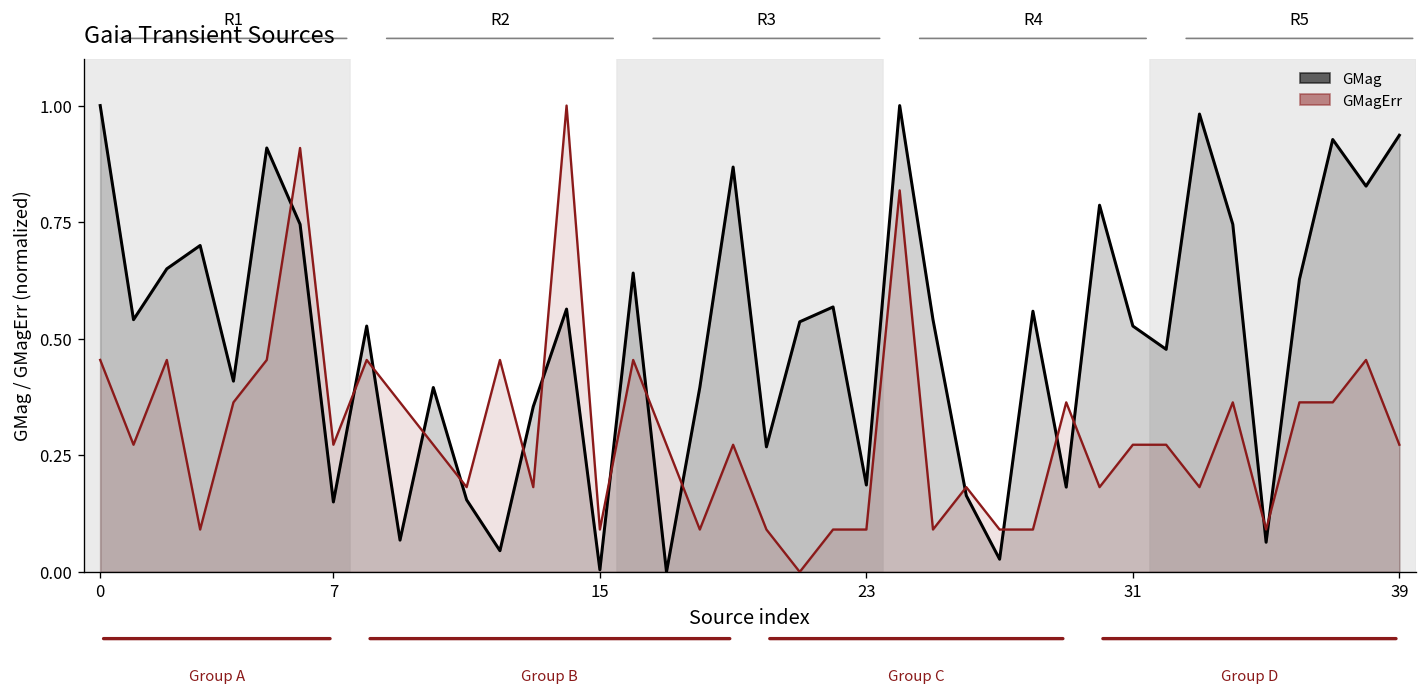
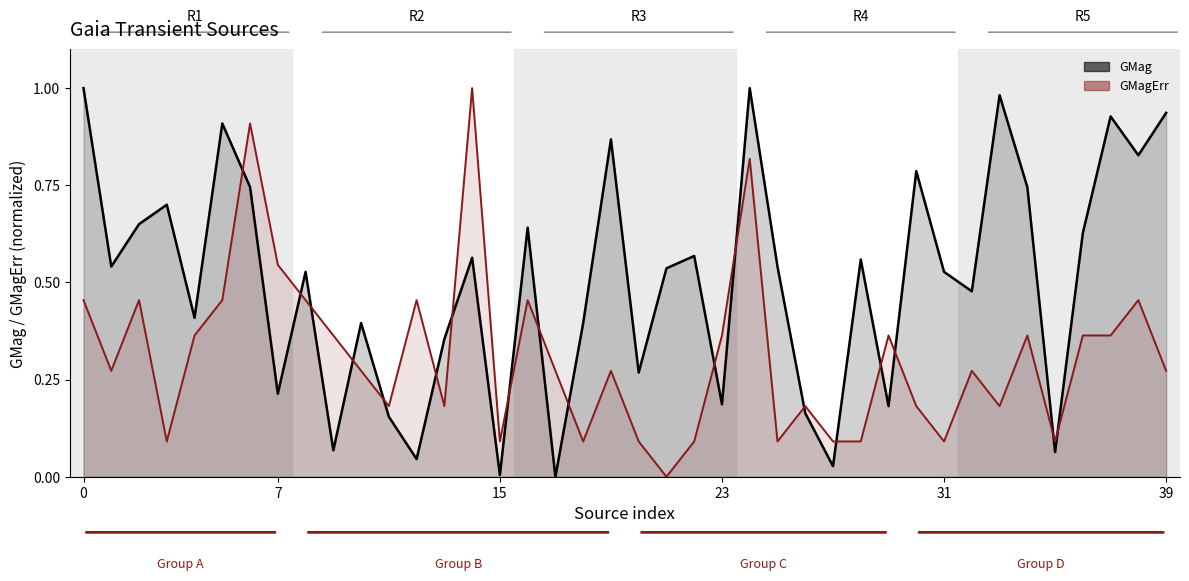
  {
    "GMag": {
      "0": 1.00,
-     "7": 0.15,
+     "7": 0.21,
      "15": 0.00,
      "23": 0.19,
      "31": 0.53,
      "39": 0.94
    },
    "GMagErr": {
      "0": 0.45,
-     "7": 0.27,
+     "7": 0.55,
      "15": 0.09,
-     "23": 0.09,
-     "31": 0.27,
+     "23": 0.36,
+     "31": 0.09,
      "39": 0.27
    }
  }
